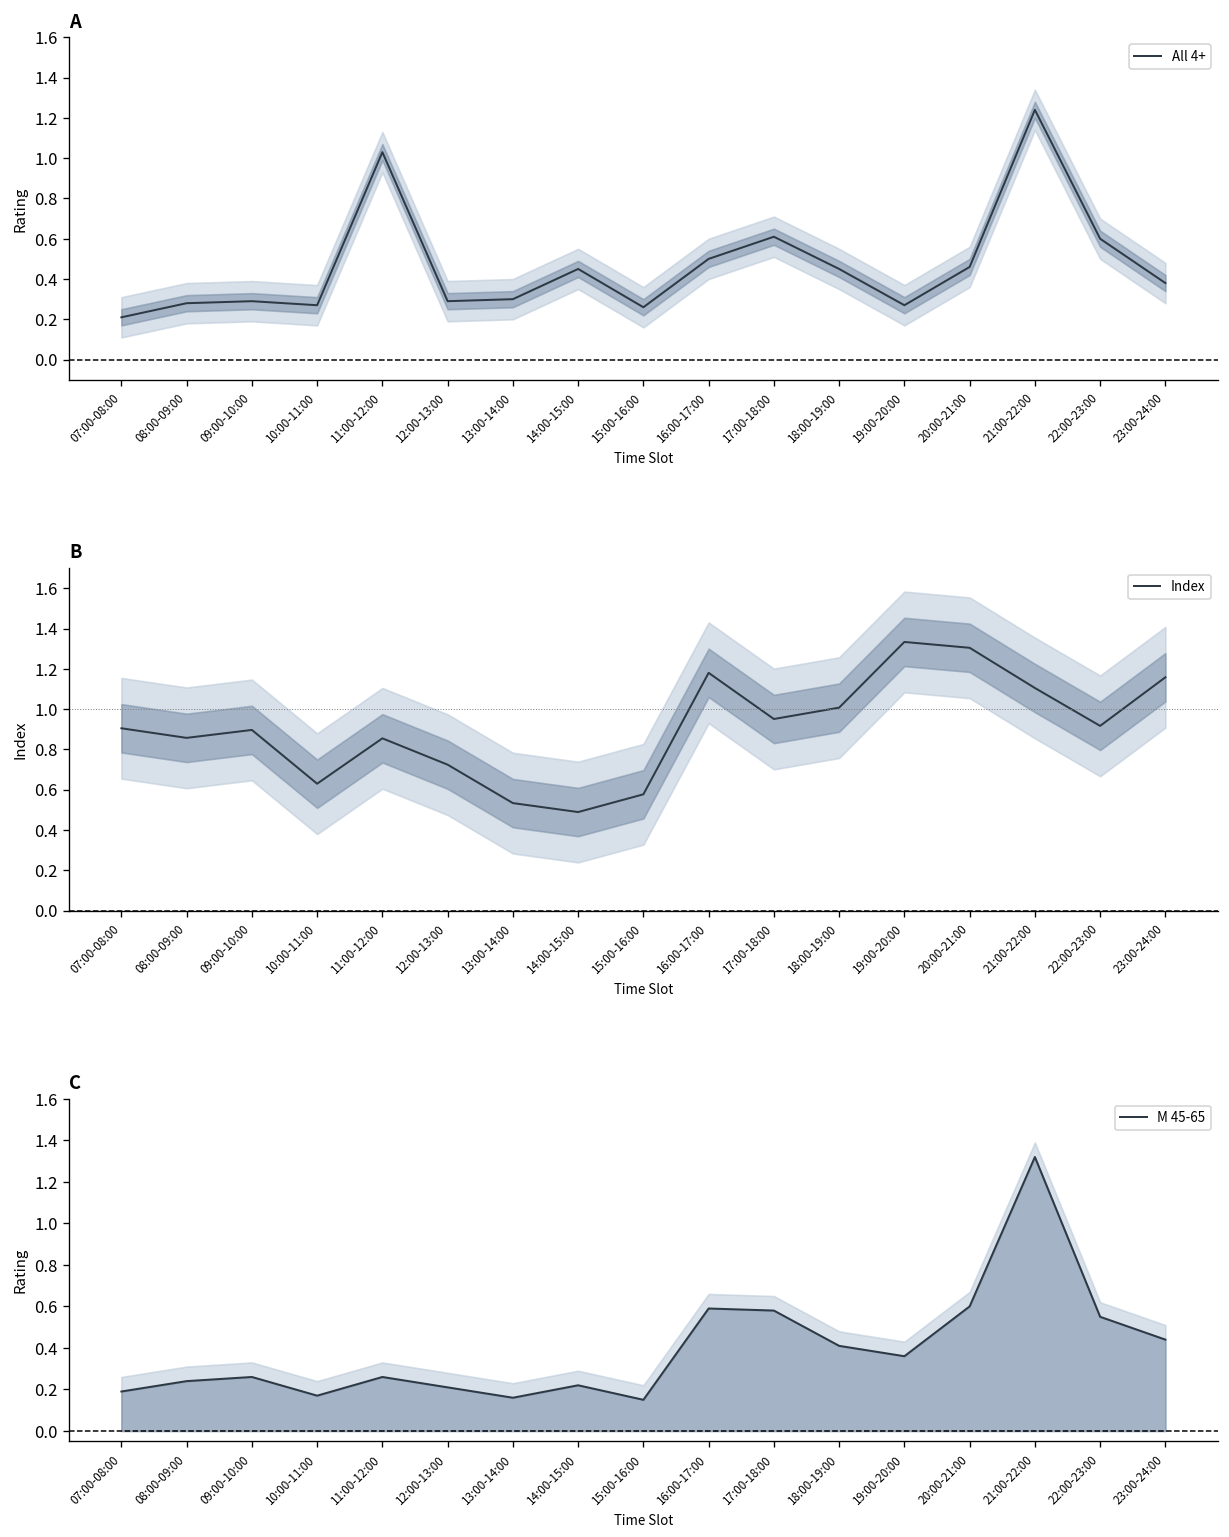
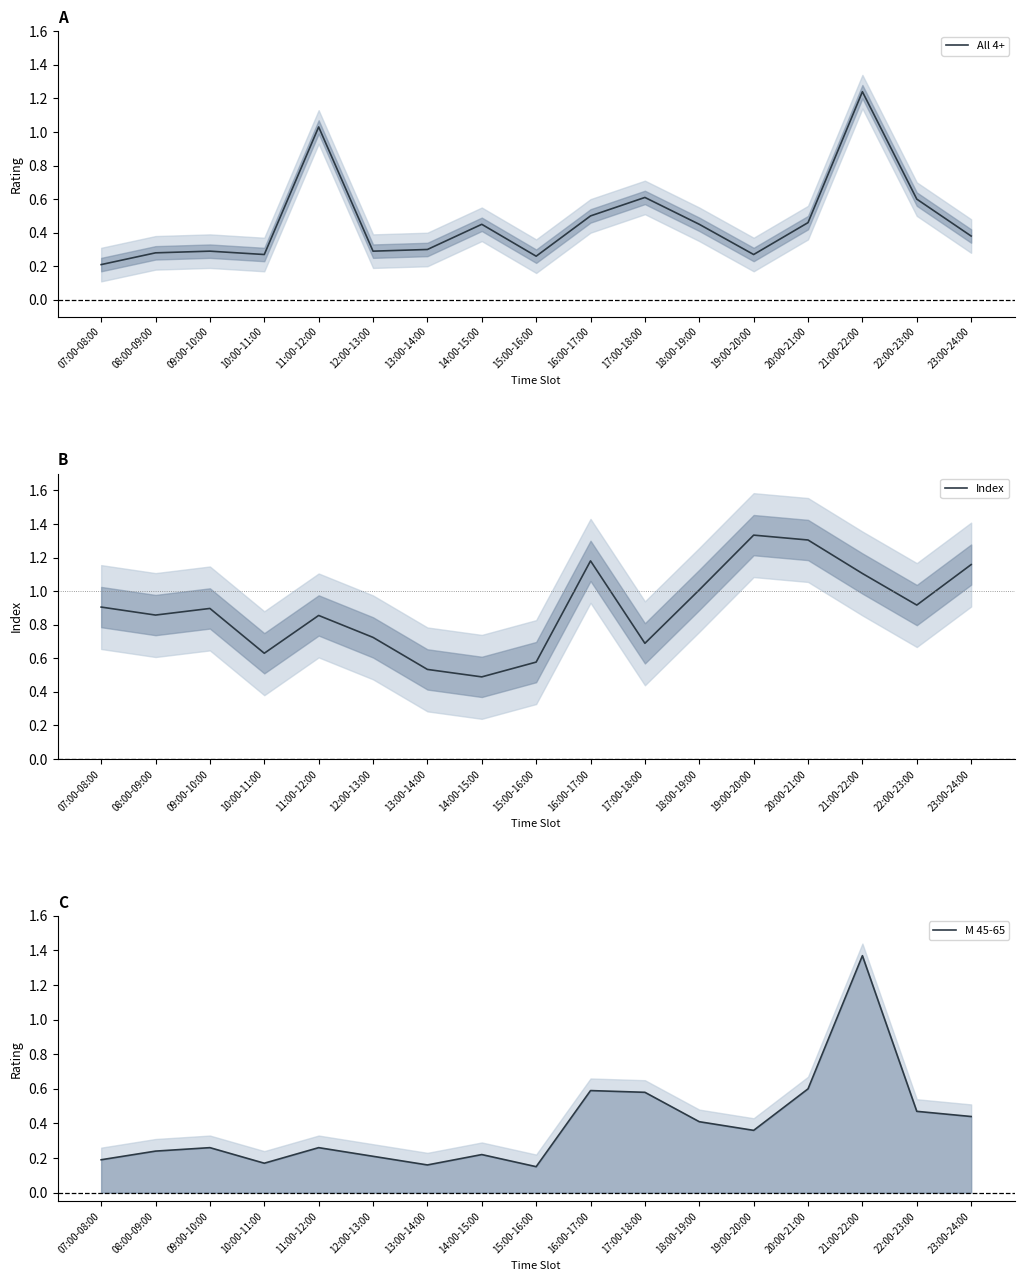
  {
    "A": {
      "All 4+": {
        "07:00-08:00": 0.21,
        "08:00-09:00": 0.28,
        "09:00-10:00": 0.29,
        "10:00-11:00": 0.27,
        "11:00-12:00": 1.03,
        "12:00-13:00": 0.29,
        "13:00-14:00": 0.30,
        "14:00-15:00": 0.45,
        "15:00-16:00": 0.26,
        "16:00-17:00": 0.50,
        "17:00-18:00": 0.61,
        "18:00-19:00": 0.45,
        "19:00-20:00": 0.27,
        "20:00-21:00": 0.46,
        "21:00-22:00": 1.24,
        "22:00-23:00": 0.60,
        "23:00-24:00": 0.38
      }
    },
    "B": {
      "Index": {
        "07:00-08:00": 0.90,
        "08:00-09:00": 0.86,
        "09:00-10:00": 0.90,
        "10:00-11:00": 0.63,
        "11:00-12:00": 0.85,
        "12:00-13:00": 0.72,
        "13:00-14:00": 0.53,
        "14:00-15:00": 0.49,
        "15:00-16:00": 0.58,
        "16:00-17:00": 1.18,
-       "17:00-18:00": 0.95,
+       "17:00-18:00": 0.69,
        "18:00-19:00": 1.01,
        "19:00-20:00": 1.33,
        "20:00-21:00": 1.30,
        "21:00-22:00": 1.10,
        "22:00-23:00": 0.92,
        "23:00-24:00": 1.16
      }
    },
    "C": {
      "M 45-65": {
        "07:00-08:00": 0.19,
        "08:00-09:00": 0.24,
        "09:00-10:00": 0.26,
        "10:00-11:00": 0.17,
        "11:00-12:00": 0.26,
        "12:00-13:00": 0.21,
        "13:00-14:00": 0.16,
        "14:00-15:00": 0.22,
        "15:00-16:00": 0.15,
        "16:00-17:00": 0.59,
        "17:00-18:00": 0.58,
        "18:00-19:00": 0.41,
        "19:00-20:00": 0.36,
        "20:00-21:00": 0.60,
-       "21:00-22:00": 1.32,
-       "22:00-23:00": 0.55,
+       "21:00-22:00": 1.37,
+       "22:00-23:00": 0.47,
        "23:00-24:00": 0.44
      }
    }
  }
